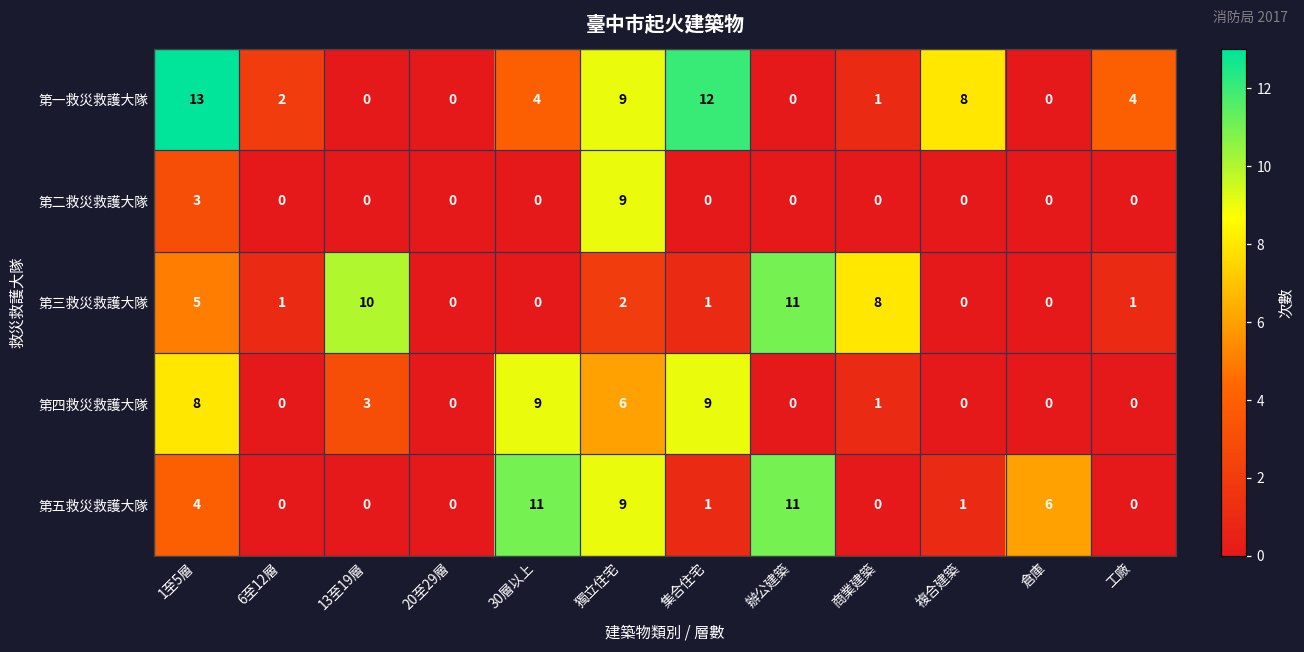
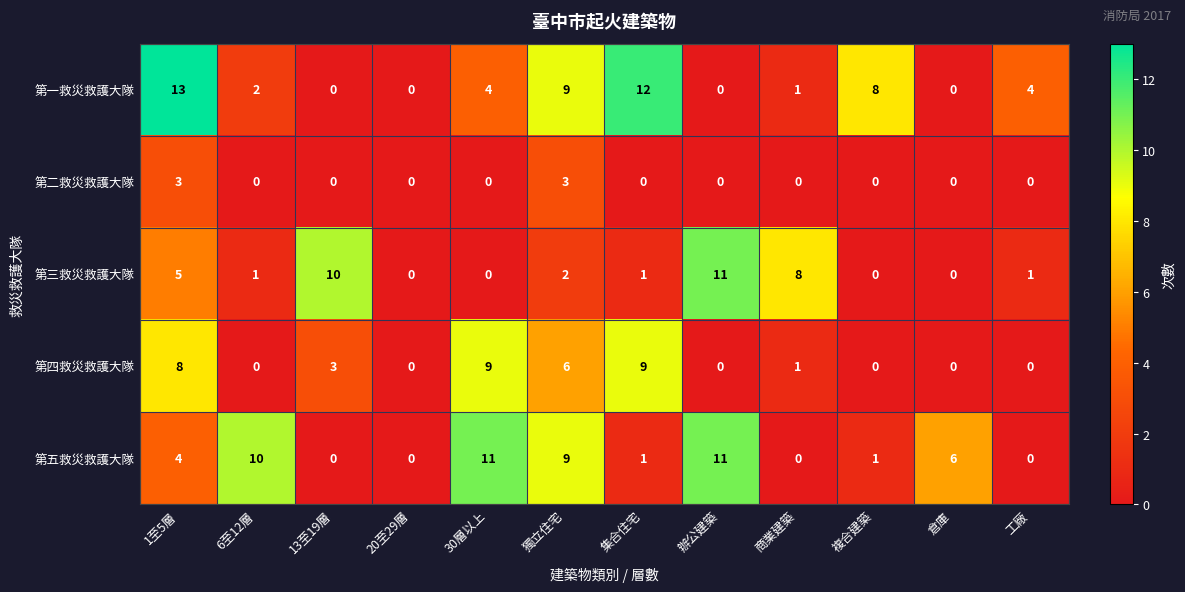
  {
    "第一救災救護大隊": {
      "1至5層": 13,
      "6至12層": 2,
      "13至19層": 0,
      "20至29層": 0,
      "30層以上": 4,
      "獨立住宅": 9,
      "集合住宅": 12,
      "辦公建築": 0,
      "商業建築": 1,
      "複合建築": 8,
      "倉庫": 0,
      "工廠": 4
    },
    "第二救災救護大隊": {
      "1至5層": 3,
      "6至12層": 0,
      "13至19層": 0,
      "20至29層": 0,
      "30層以上": 0,
-     "獨立住宅": 9,
+     "獨立住宅": 3,
      "集合住宅": 0,
      "辦公建築": 0,
      "商業建築": 0,
      "複合建築": 0,
      "倉庫": 0,
      "工廠": 0
    },
    "第三救災救護大隊": {
      "1至5層": 5,
      "6至12層": 1,
      "13至19層": 10,
      "20至29層": 0,
      "30層以上": 0,
      "獨立住宅": 2,
      "集合住宅": 1,
      "辦公建築": 11,
      "商業建築": 8,
      "複合建築": 0,
      "倉庫": 0,
      "工廠": 1
    },
    "第四救災救護大隊": {
      "1至5層": 8,
      "6至12層": 0,
      "13至19層": 3,
      "20至29層": 0,
      "30層以上": 9,
      "獨立住宅": 6,
      "集合住宅": 9,
      "辦公建築": 0,
      "商業建築": 1,
      "複合建築": 0,
      "倉庫": 0,
      "工廠": 0
    },
    "第五救災救護大隊": {
      "1至5層": 4,
-     "6至12層": 0,
+     "6至12層": 10,
      "13至19層": 0,
      "20至29層": 0,
      "30層以上": 11,
      "獨立住宅": 9,
      "集合住宅": 1,
      "辦公建築": 11,
      "商業建築": 0,
      "複合建築": 1,
      "倉庫": 6,
      "工廠": 0
    }
  }
